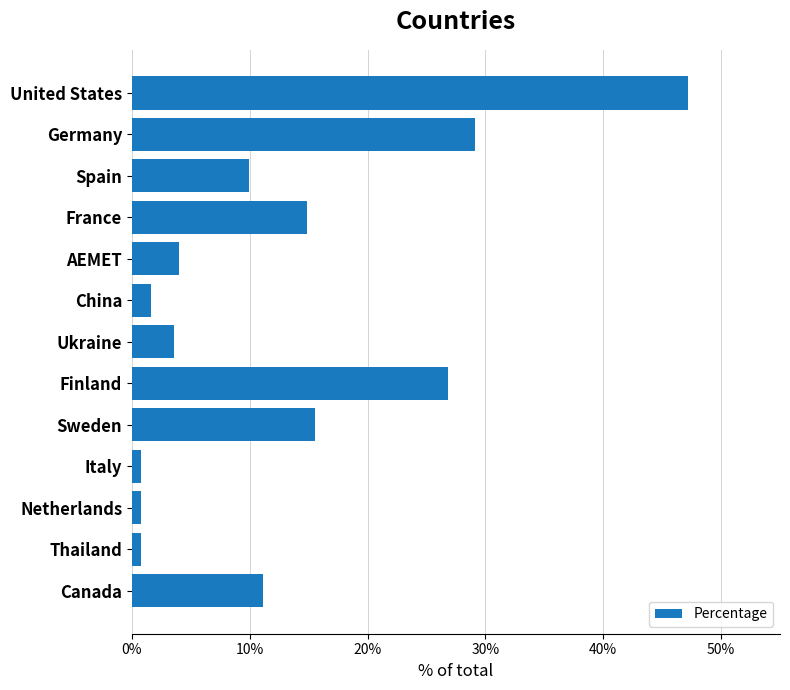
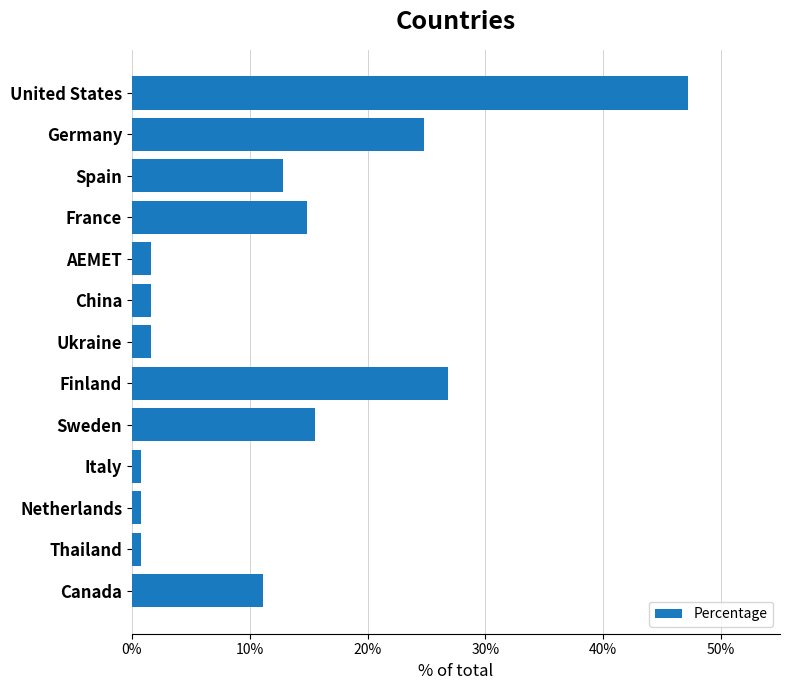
  {
    "United States": "47.2%",
-   "Germany": "29.1%",
-   "Spain": "9.9%",
+   "Germany": "24.8%",
+   "Spain": "12.8%",
    "France": "14.9%",
-   "AEMET": "4.0%",
+   "AEMET": "1.6%",
    "China": "1.6%",
-   "Ukraine": "3.6%",
+   "Ukraine": "1.6%",
    "Finland": "26.8%",
    "Sweden": "15.5%",
    "Italy": "0.8%",
    "Netherlands": "0.8%",
    "Thailand": "0.8%",
    "Canada": "11.1%"
  }
